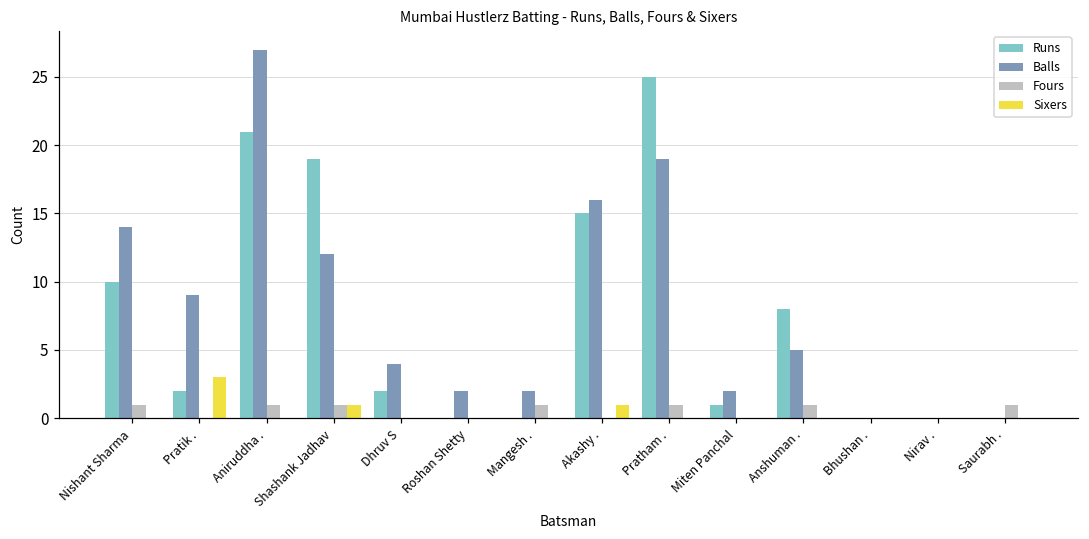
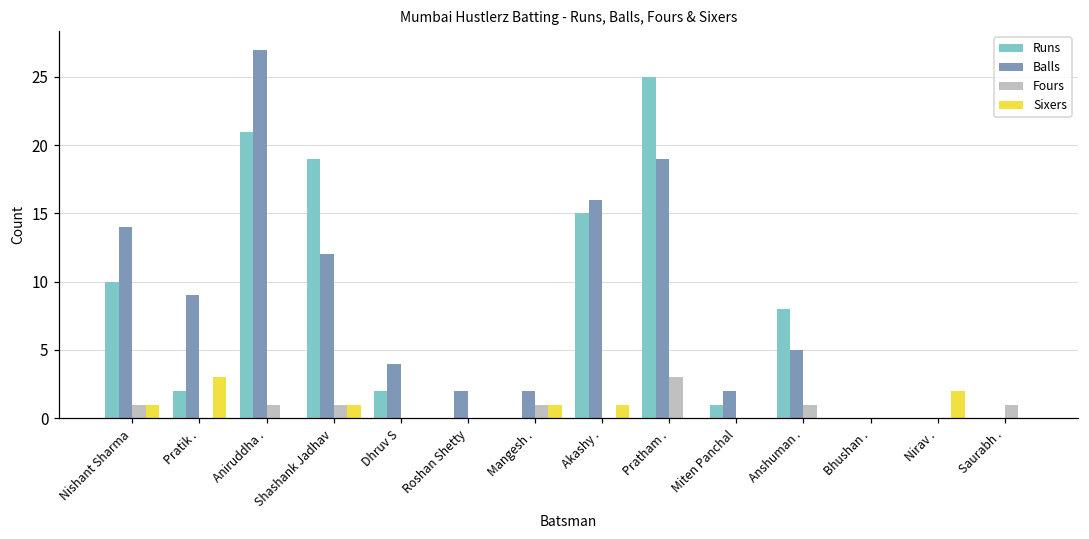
  {
    "Fours": {
      "Nishant Sharma": 1,
      "Pratik .": 0,
      "Aniruddha .": 1,
      "Shashank Jadhav": 1,
      "Dhruv S": 0,
      "Roshan Shetty": 0,
      "Mangesh .": 1,
      "Akashy .": 0,
-     "Pratham .": 1,
+     "Pratham .": 3,
      "Miten Panchal": 0,
      "Anshuman .": 1,
      "Bhushan .": 0,
      "Nirav .": 0,
      "Saurabh .": 1
    },
    "Sixers": {
-     "Nishant Sharma": 0,
+     "Nishant Sharma": 1,
      "Pratik .": 3,
      "Aniruddha .": 0,
      "Shashank Jadhav": 1,
      "Dhruv S": 0,
      "Roshan Shetty": 0,
-     "Mangesh .": 0,
+     "Mangesh .": 1,
      "Akashy .": 1,
      "Pratham .": 0,
      "Miten Panchal": 0,
      "Anshuman .": 0,
      "Bhushan .": 0,
-     "Nirav .": 0,
+     "Nirav .": 2,
      "Saurabh .": 0
    }
  }
